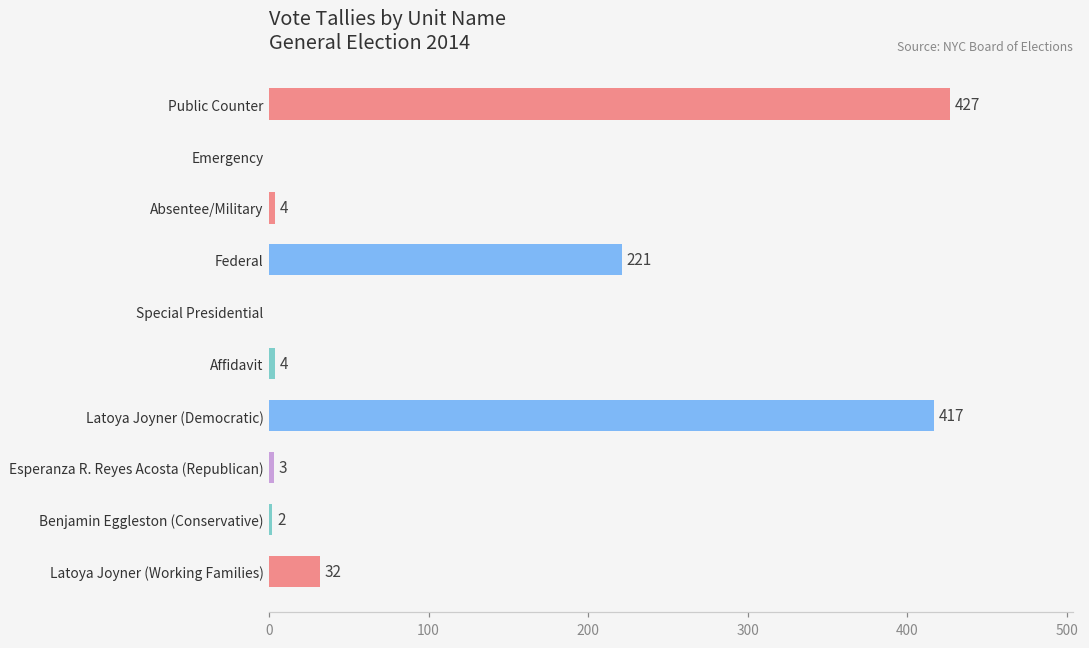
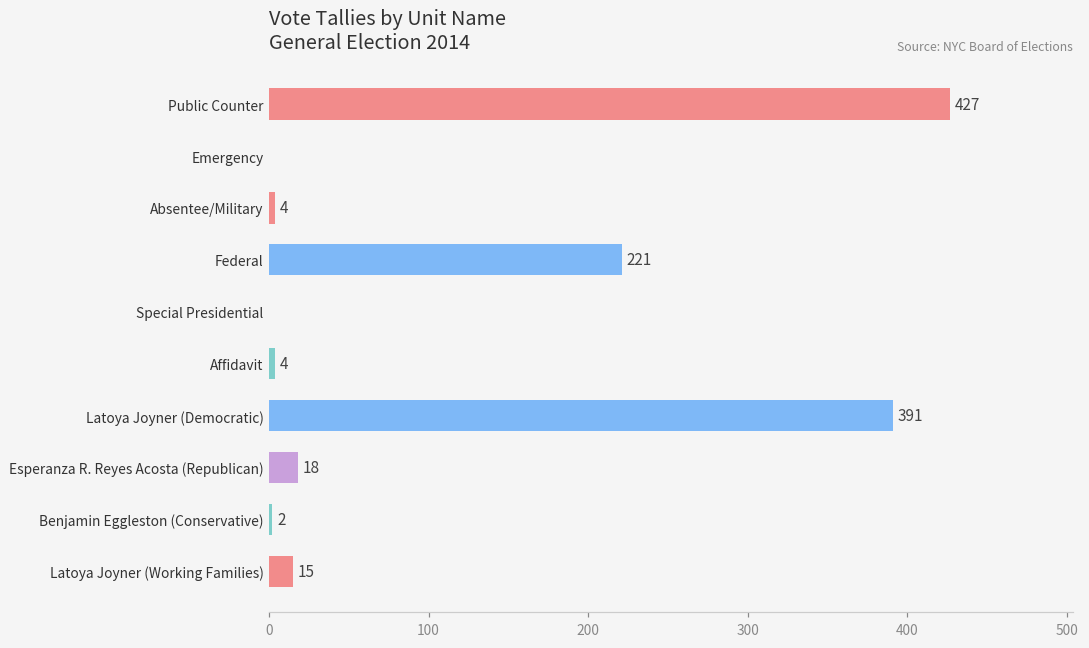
  {
    "Public Counter": 427,
    "Absentee/Military": 4,
    "Federal": 221,
    "Affidavit": 4,
-   "Latoya Joyner (Democratic)": 417,
-   "Esperanza R. Reyes Acosta (Republican)": 3,
+   "Latoya Joyner (Democratic)": 391,
+   "Esperanza R. Reyes Acosta (Republican)": 18,
    "Benjamin Eggleston (Conservative)": 2,
-   "Latoya Joyner (Working Families)": 32
+   "Latoya Joyner (Working Families)": 15
  }
